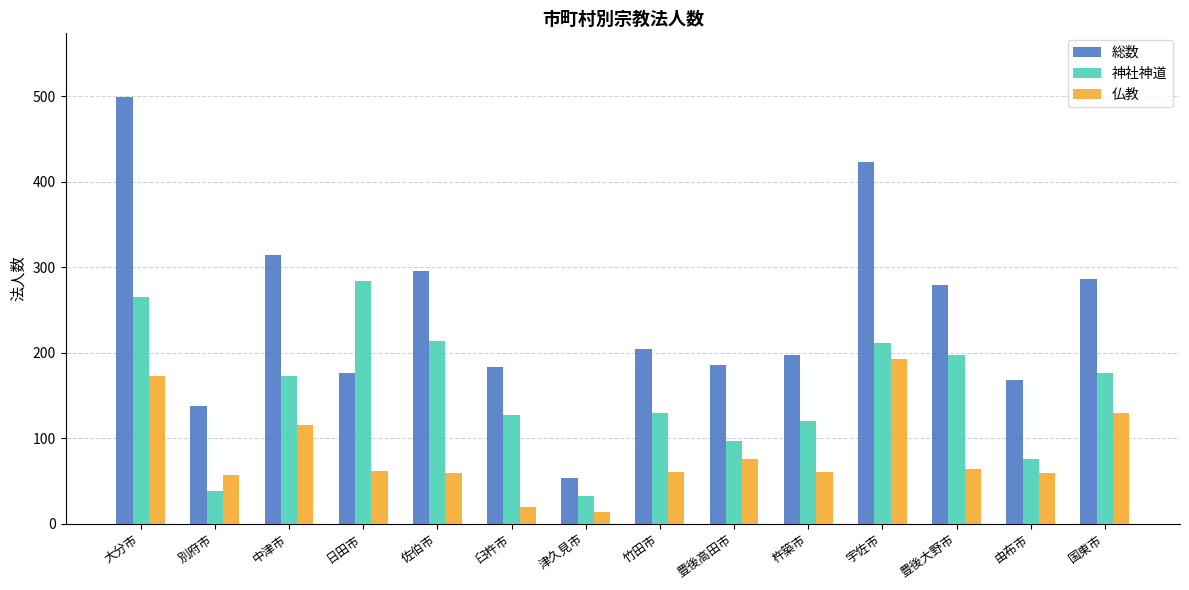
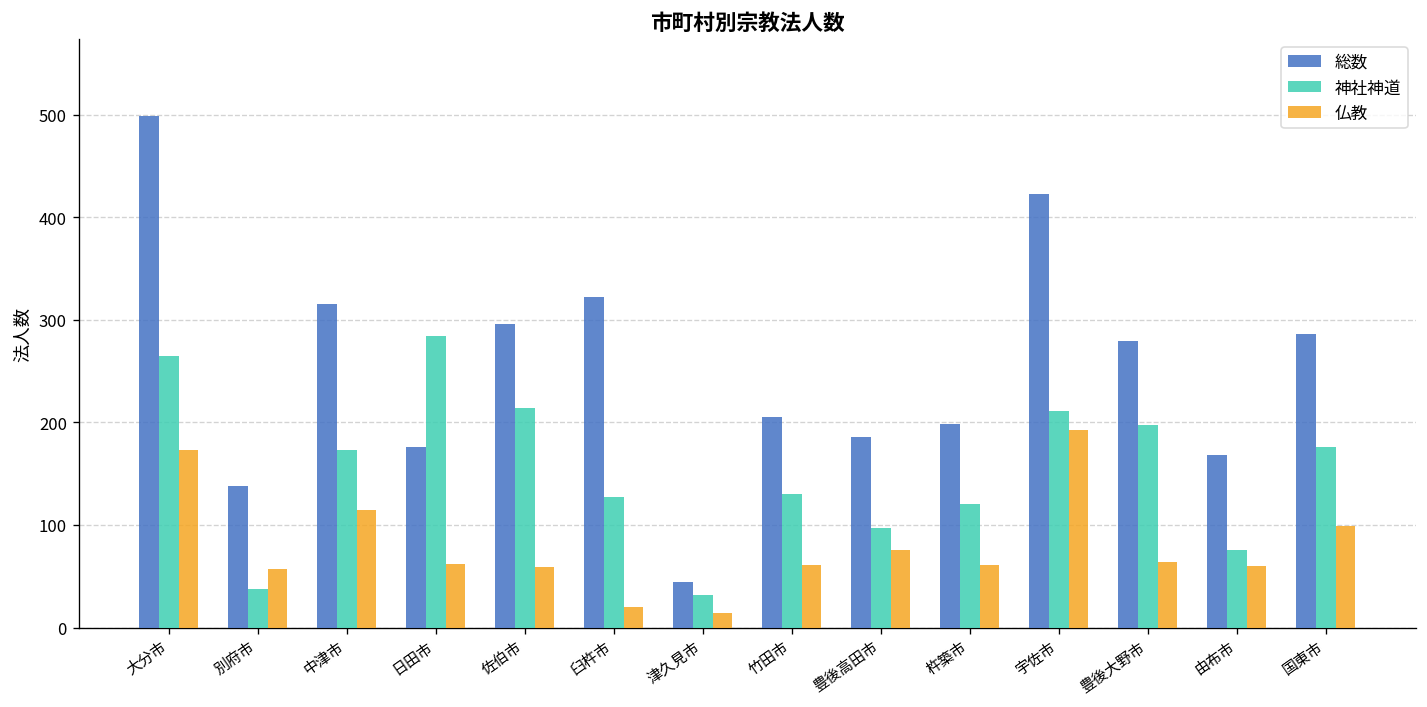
  {
    "総数": {
      "大分市": 500,
      "別府市": 140,
      "中津市": 320,
      "日田市": 180,
      "佐伯市": 300,
-     "臼杵市": 180,
-     "津久見市": 50,
+     "臼杵市": 320,
+     "津久見市": 40,
      "竹田市": 210,
      "豊後高田市": 190,
      "杵築市": 200,
      "宇佐市": 420,
      "豊後大野市": 280,
      "由布市": 170,
      "国東市": 290
    },
    "神社神道": {
      "大分市": 270,
      "別府市": 40,
      "中津市": 170,
      "日田市": 280,
      "佐伯市": 210,
      "臼杵市": 130,
      "津久見市": 30,
      "竹田市": 130,
      "豊後高田市": 100,
      "杵築市": 120,
      "宇佐市": 210,
      "豊後大野市": 200,
      "由布市": 80,
      "国東市": 180
    },
    "仏教": {
      "大分市": 170,
      "別府市": 60,
      "中津市": 120,
      "日田市": 60,
      "佐伯市": 60,
      "臼杵市": 20,
      "津久見市": 10,
      "竹田市": 60,
      "豊後高田市": 80,
      "杵築市": 60,
      "宇佐市": 190,
      "豊後大野市": 60,
      "由布市": 60,
-     "国東市": 130
+     "国東市": 100
    }
  }
